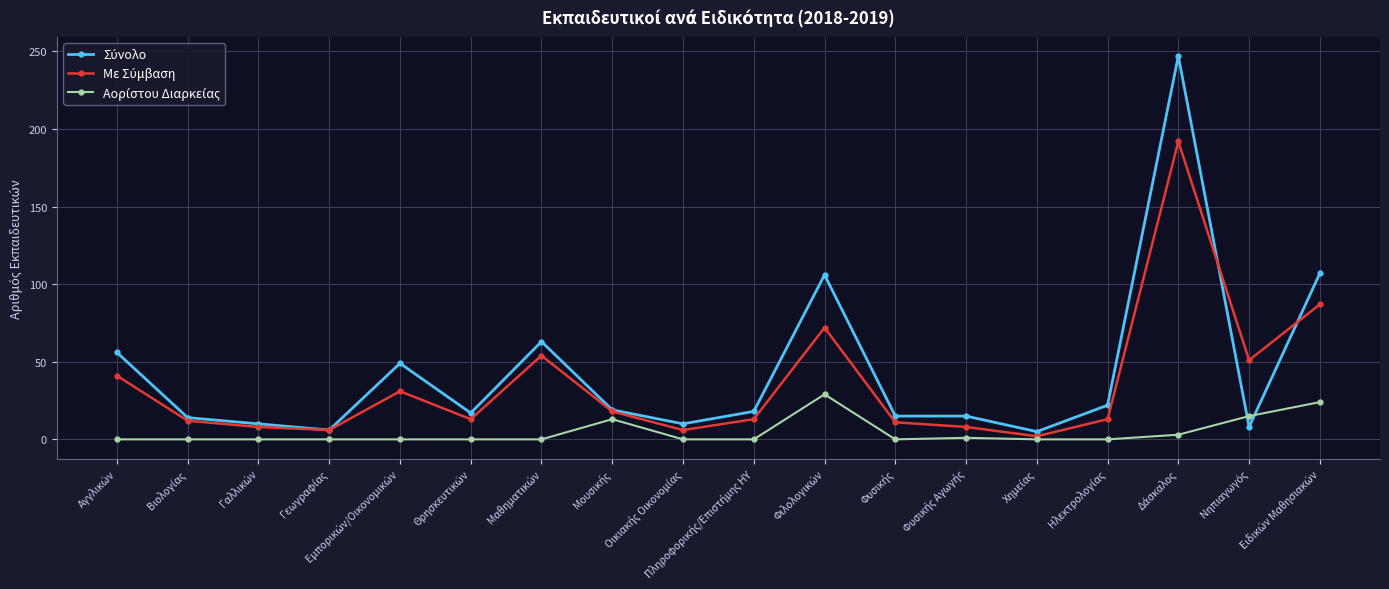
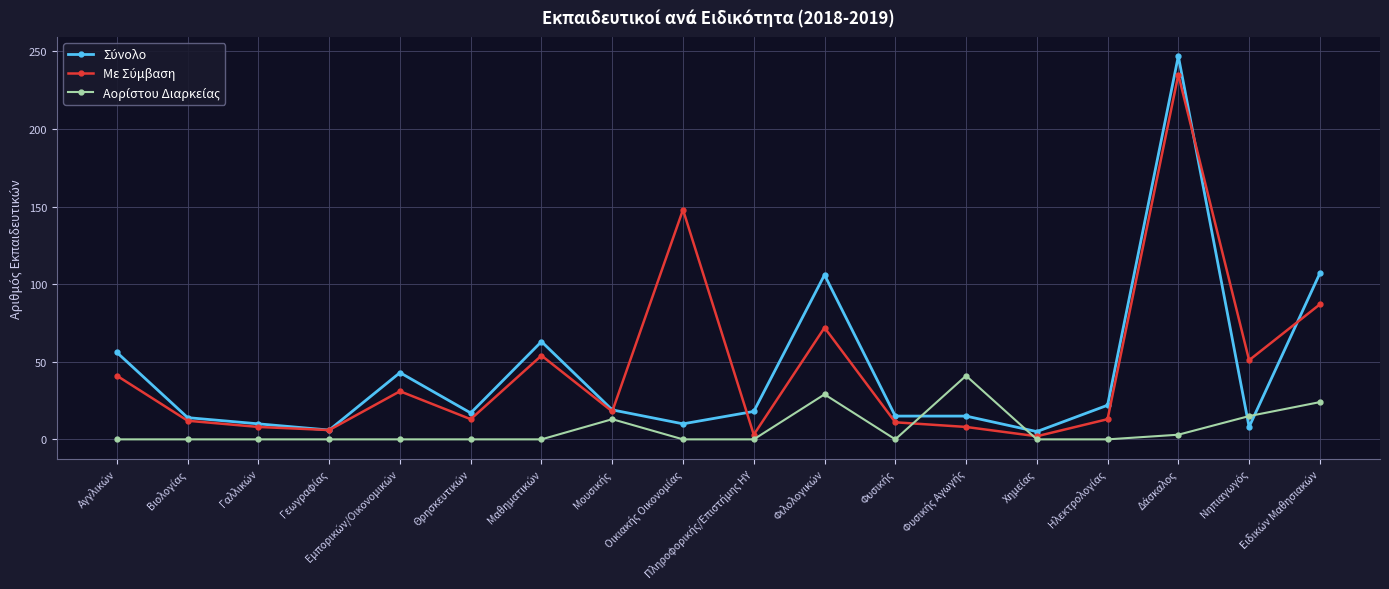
  {
    "Σύνολο": {
      "Αγγλικών": 56,
      "Βιολογίας": 14,
      "Γαλλικών": 10,
-     "Εμπορικών/Οικονομικών": 49,
+     "Εμπορικών/Οικονομικών": 43,
      "Θρησκευτικών": 17,
      "Μαθηματικών": 63,
      "Οικιακής Οικονομίας": 10,
      "Πληροφορικής/Επιστήμης ΗΥ": 18,
      "Φιλολογικών": 106,
      "Φυσικής": 15,
      "Φυσικής Αγωγής": 15,
      "Χημείας": 5,
      "Ηλεκτρολογίας": 22,
      "Δάσκαλος": 247,
      "Νηπιαγωγός": 8,
      "Ειδικών Μαθησιακών": 107
    },
    "Με Σύμβαση": {
      "Αγγλικών": 41,
      "Βιολογίας": 12,
      "Γαλλικών": 8,
      "Εμπορικών/Οικονομικών": 31,
      "Θρησκευτικών": 13,
      "Μαθηματικών": 54,
-     "Οικιακής Οικονομίας": 6,
-     "Πληροφορικής/Επιστήμης ΗΥ": 13,
+     "Οικιακής Οικονομίας": 148,
+     "Πληροφορικής/Επιστήμης ΗΥ": 3,
      "Φιλολογικών": 72,
      "Φυσικής": 11,
      "Φυσικής Αγωγής": 8,
      "Χημείας": 2,
      "Ηλεκτρολογίας": 13,
-     "Δάσκαλος": 192,
+     "Δάσκαλος": 235,
      "Νηπιαγωγός": 51,
      "Ειδικών Μαθησιακών": 87
    },
    "Αορίστου Διαρκείας": {
      "Αγγλικών": 0,
      "Βιολογίας": 0,
      "Γαλλικών": 0,
      "Γεωγραφίας": 0,
      "Εμπορικών/Οικονομικών": 0,
      "Θρησκευτικών": 0,
      "Μαθηματικών": 0,
      "Μουσικής": 13,
      "Οικιακής Οικονομίας": 0,
      "Πληροφορικής/Επιστήμης ΗΥ": 0,
      "Φιλολογικών": 29,
      "Φυσικής": 0,
-     "Φυσικής Αγωγής": 1,
+     "Φυσικής Αγωγής": 41,
      "Χημείας": 0,
      "Ηλεκτρολογίας": 0,
      "Δάσκαλος": 3,
      "Νηπιαγωγός": 15,
      "Ειδικών Μαθησιακών": 24
    }
  }
